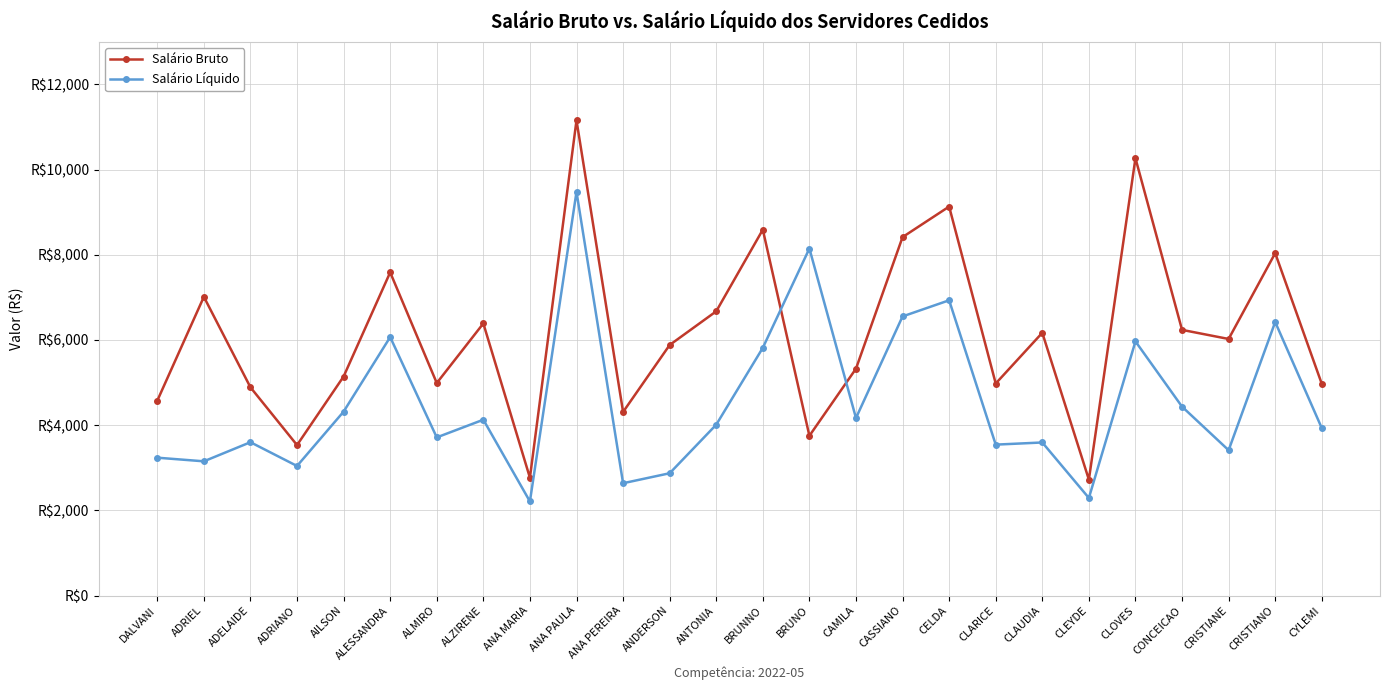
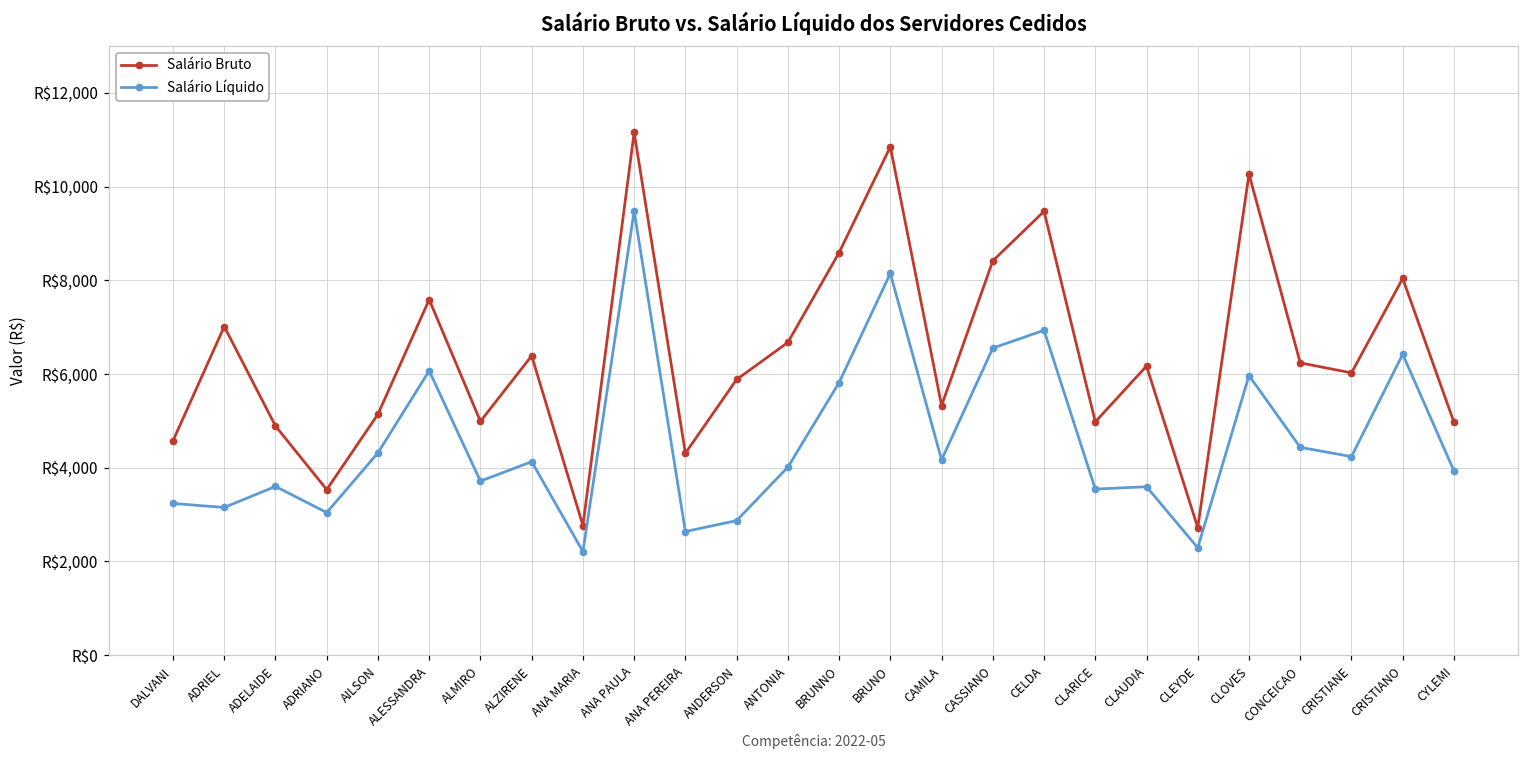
  {
    "Salário Bruto": {
      "DALVANI": "R$4,600",
      "ADRIEL": "R$7,000",
      "ADELAIDE": "R$4,900",
      "ADRIANO": "R$3,500",
      "AILSON": "R$5,100",
      "ALESSANDRA": "R$7,600",
      "ALMIRO": "R$5,000",
      "ALZIRENE": "R$6,400",
      "ANA MARIA": "R$2,800",
      "ANA PAULA": "R$11,200",
      "ANA PEREIRA": "R$4,300",
      "ANDERSON": "R$5,900",
      "ANTONIA": "R$6,700",
      "BRUNNO": "R$8,600",
-     "BRUNO": "R$3,800",
+     "BRUNO": "R$10,900",
      "CAMILA": "R$5,300",
      "CASSIANO": "R$8,400",
-     "CELDA": "R$9,100",
+     "CELDA": "R$9,500",
      "CLARICE": "R$5,000",
      "CLAUDIA": "R$6,200",
      "CLEYDE": "R$2,700",
      "CLOVES": "R$10,300",
      "CONCEICAO": "R$6,200",
      "CRISTIANE": "R$6,000",
      "CRISTIANO": "R$8,000",
      "CYLEMI": "R$5,000"
    },
    "Salário Líquido": {
      "DALVANI": "R$3,200",
      "ADRIEL": "R$3,200",
      "ADELAIDE": "R$3,600",
      "ADRIANO": "R$3,000",
      "AILSON": "R$4,300",
      "ALESSANDRA": "R$6,100",
      "ALMIRO": "R$3,700",
      "ALZIRENE": "R$4,100",
      "ANA MARIA": "R$2,200",
      "ANA PAULA": "R$9,500",
      "ANA PEREIRA": "R$2,600",
      "ANDERSON": "R$2,900",
      "ANTONIA": "R$4,000",
      "BRUNNO": "R$5,800",
      "BRUNO": "R$8,100",
      "CAMILA": "R$4,200",
      "CASSIANO": "R$6,600",
      "CELDA": "R$6,900",
      "CLARICE": "R$3,500",
      "CLAUDIA": "R$3,600",
      "CLEYDE": "R$2,300",
      "CLOVES": "R$6,000",
      "CONCEICAO": "R$4,400",
-     "CRISTIANE": "R$3,400",
+     "CRISTIANE": "R$4,200",
      "CRISTIANO": "R$6,400",
      "CYLEMI": "R$3,900"
    }
  }
